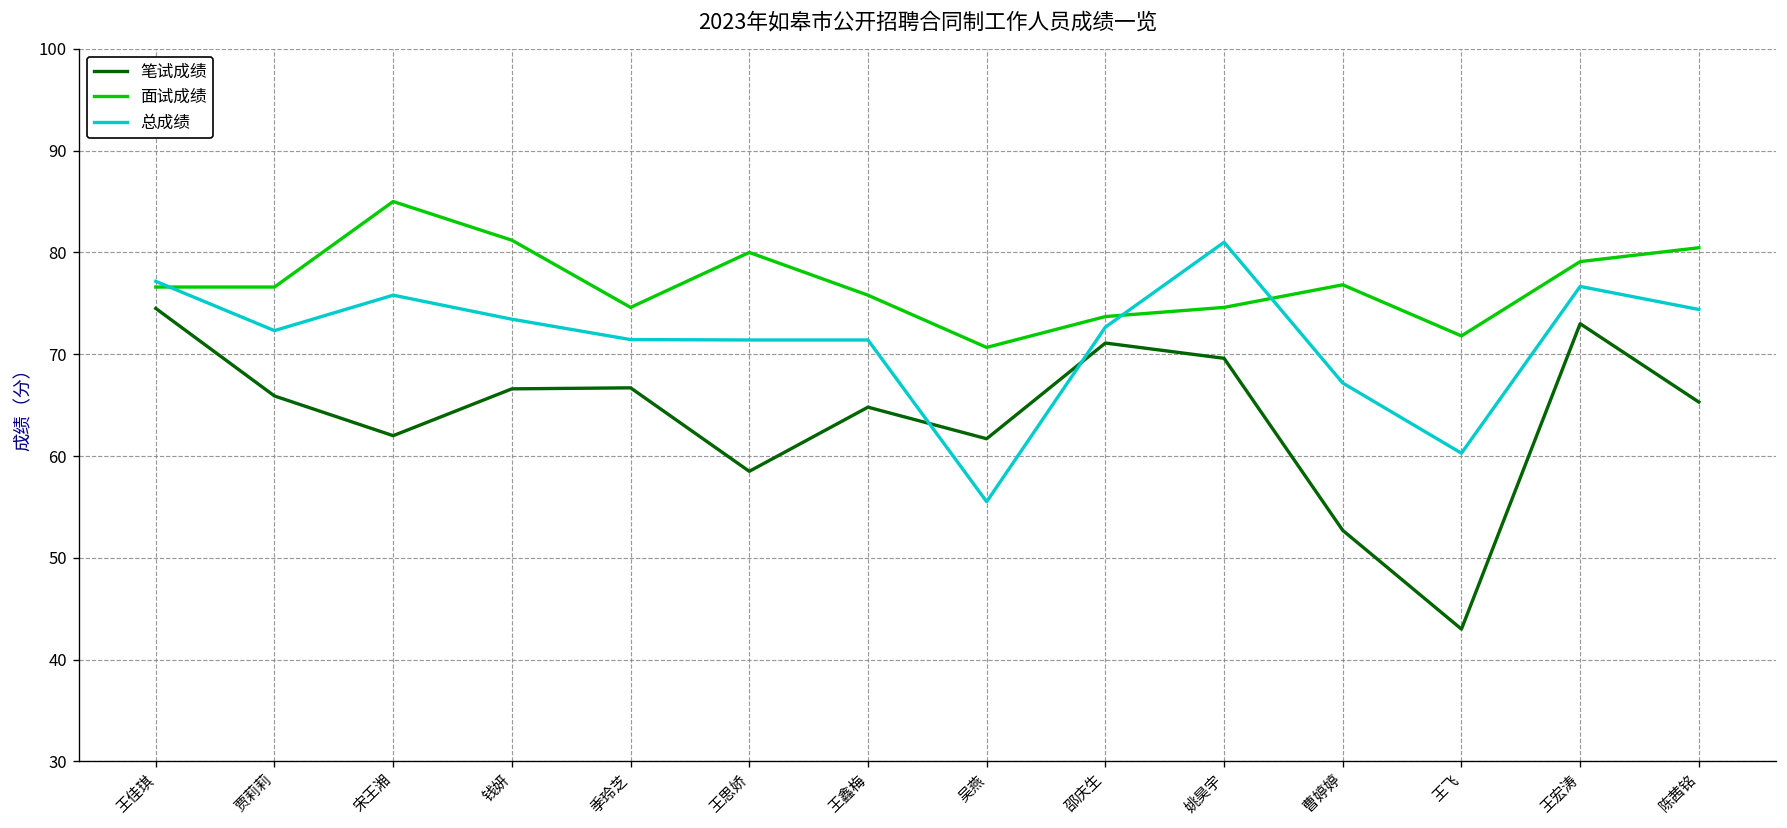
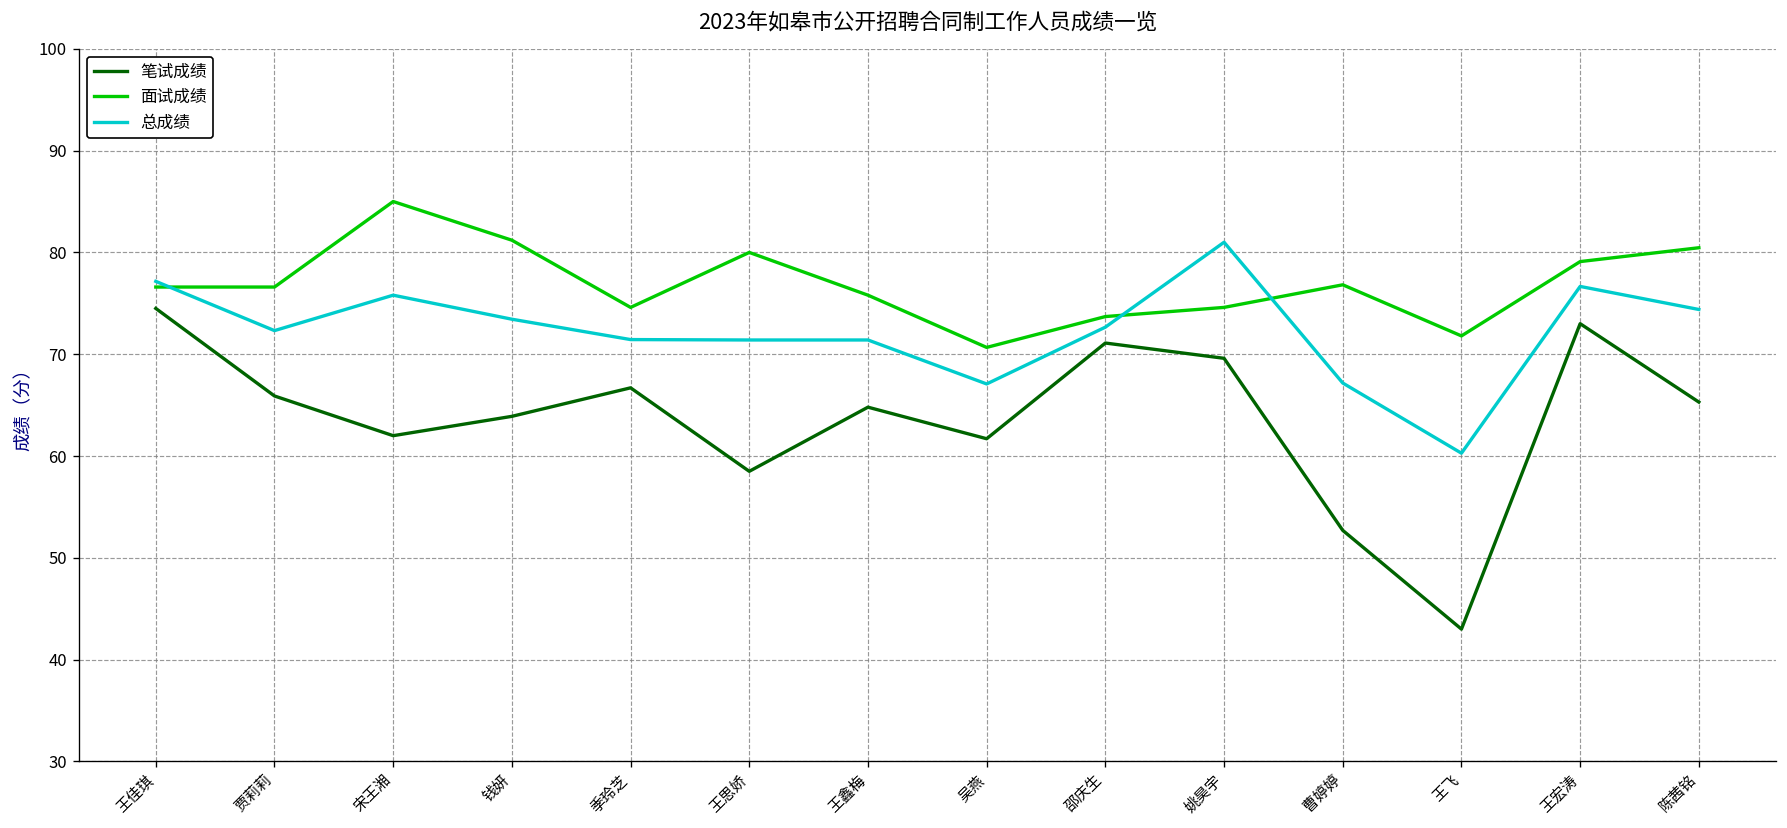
  {
    "笔试成绩": {
      "王佳琪": 75,
      "贾莉莉": 66,
      "宋王湘": 62,
-     "钱妍": 67,
+     "钱妍": 64,
      "季玲芝": 67,
      "王思娇": 59,
      "王鑫梅": 65,
      "吴燕": 62,
      "邵庆生": 71,
      "姚昊宇": 70,
      "曹婷婷": 53,
      "王飞": 43,
      "王宏涛": 73,
      "陈茜铭": 65
    },
    "面试成绩": {
      "王佳琪": 77,
      "贾莉莉": 77,
      "宋王湘": 85,
      "钱妍": 81,
      "季玲芝": 75,
      "王思娇": 80,
      "王鑫梅": 76,
      "吴燕": 71,
      "邵庆生": 74,
      "姚昊宇": 75,
      "曹婷婷": 77,
      "王飞": 72,
      "王宏涛": 79,
      "陈茜铭": 80
    },
    "总成绩": {
      "王佳琪": 77,
      "贾莉莉": 72,
      "宋王湘": 76,
      "钱妍": 73,
      "季玲芝": 71,
      "王思娇": 71,
      "王鑫梅": 71,
-     "吴燕": 56,
+     "吴燕": 67,
      "邵庆生": 73,
      "姚昊宇": 81,
      "曹婷婷": 67,
      "王飞": 60,
      "王宏涛": 77,
      "陈茜铭": 74
    }
  }
